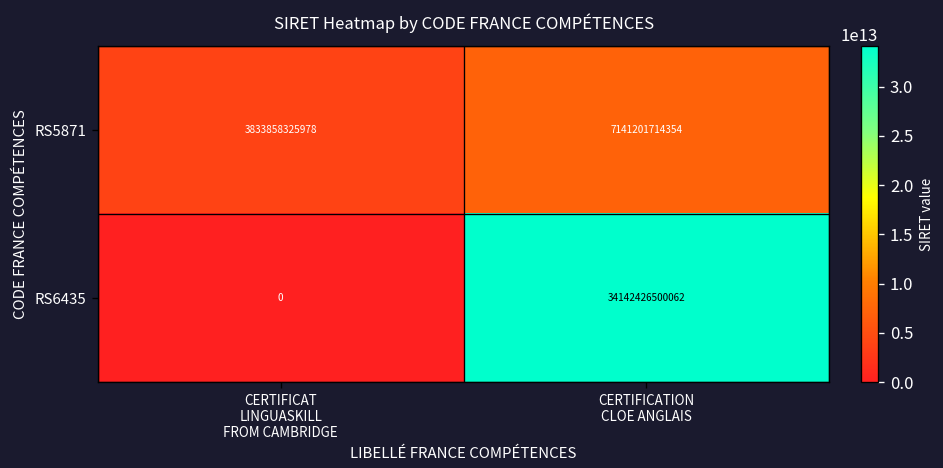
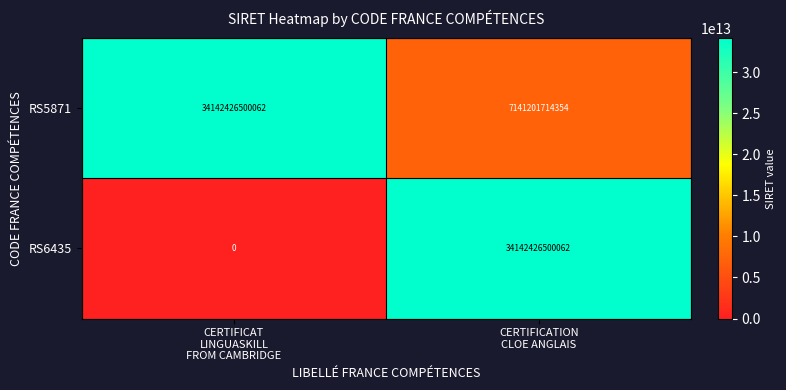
  {
    "RS5871": {
-     "CERTIFICAT LINGUASKILL FROM CAMBRIDGE": 3833858325978,
+     "CERTIFICAT LINGUASKILL FROM CAMBRIDGE": 34142426500062,
      "CERTIFICATION CLOE ANGLAIS": 7141201714354
    },
    "RS6435": {
      "CERTIFICAT LINGUASKILL FROM CAMBRIDGE": 0,
      "CERTIFICATION CLOE ANGLAIS": 34142426500062
    }
  }
